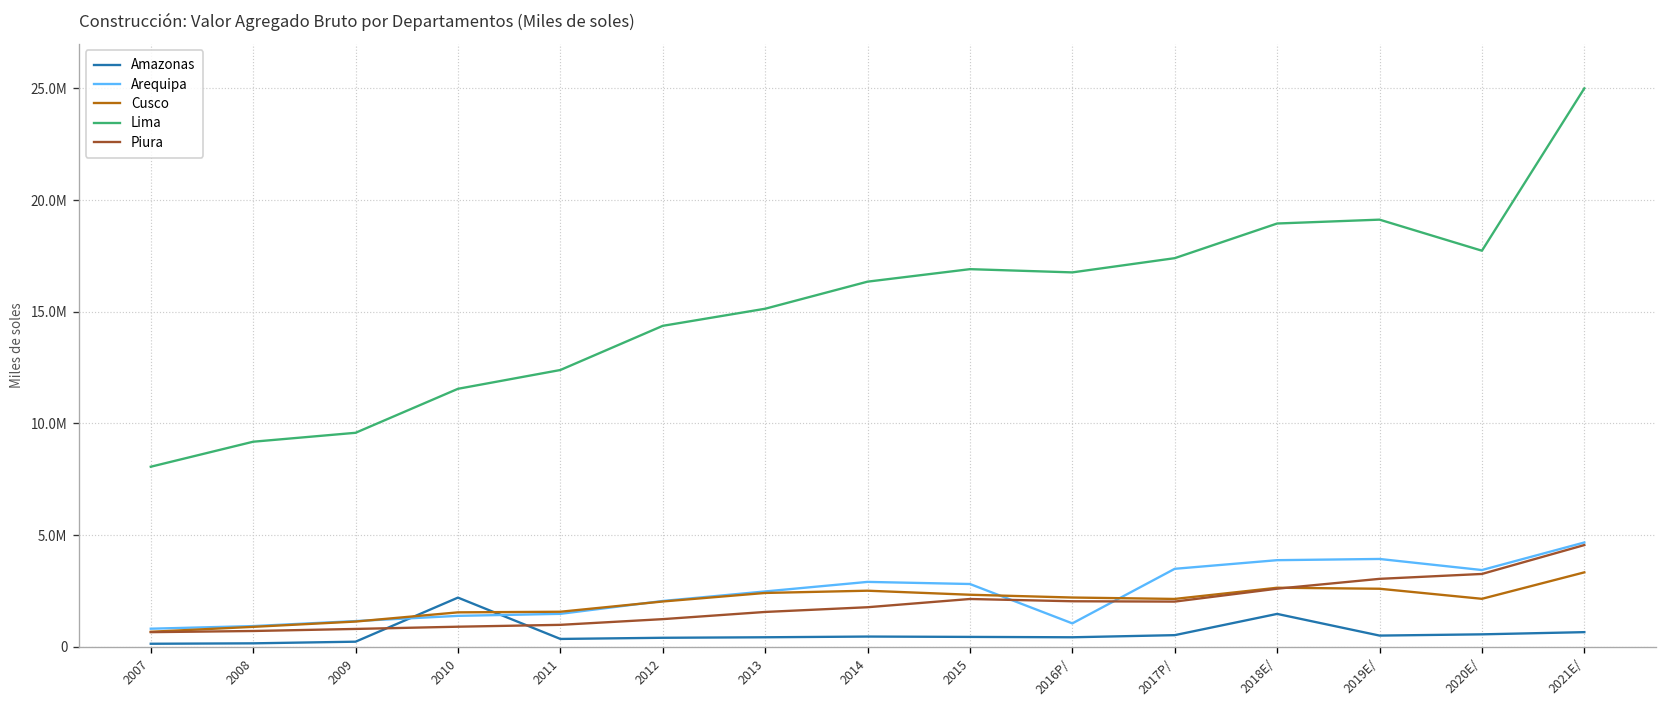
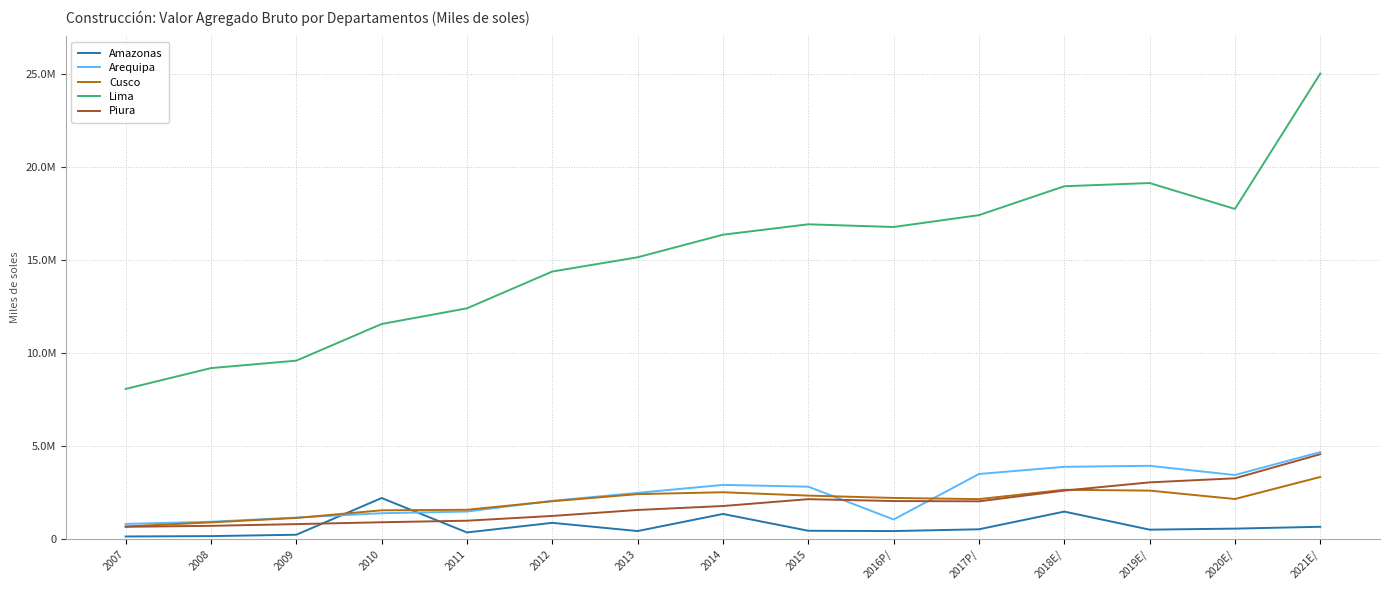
  {
    "Amazonas": {
      "2007": 100000,
      "2008": 200000,
      "2009": 200000,
      "2010": 2200000,
      "2011": 300000,
-     "2012": 400000,
+     "2012": 900000,
      "2013": 400000,
-     "2014": 500000,
+     "2014": 1300000,
      "2015": 400000,
      "2016P/": 400000,
      "2017P/": 500000,
      "2018E/": 1500000,
      "2019E/": 500000,
      "2020E/": 600000,
      "2021E/": 700000
    },
    "Arequipa": {
      "2007": 800000,
      "2010": 1400000,
      "2014": 2900000,
      "2015": 2800000,
      "2016P/": 1000000,
      "2017P/": 3500000,
      "2018E/": 3900000,
      "2019E/": 3900000,
      "2020E/": 3400000
    },
    "Lima": {
      "2007": 8100000,
      "2008": 9200000,
      "2009": 9600000,
      "2010": 11500000,
      "2011": 12400000,
      "2012": 14400000,
      "2013": 15100000,
      "2014": 16300000,
      "2015": 16900000,
      "2016P/": 16800000,
      "2017P/": 17400000,
      "2018E/": 18900000,
      "2019E/": 19100000,
      "2020E/": 17700000,
      "2021E/": 25000000
    }
  }
